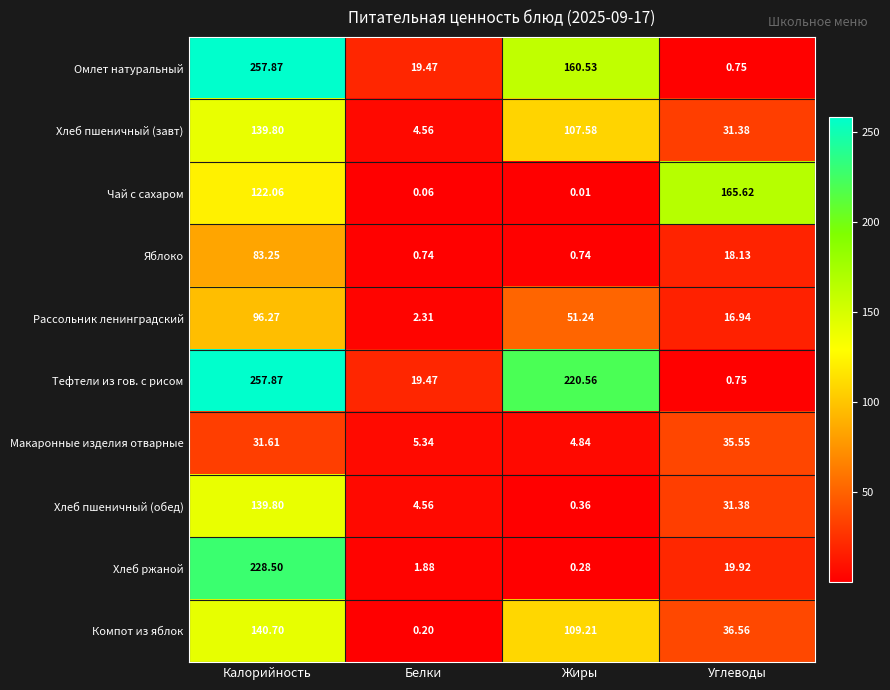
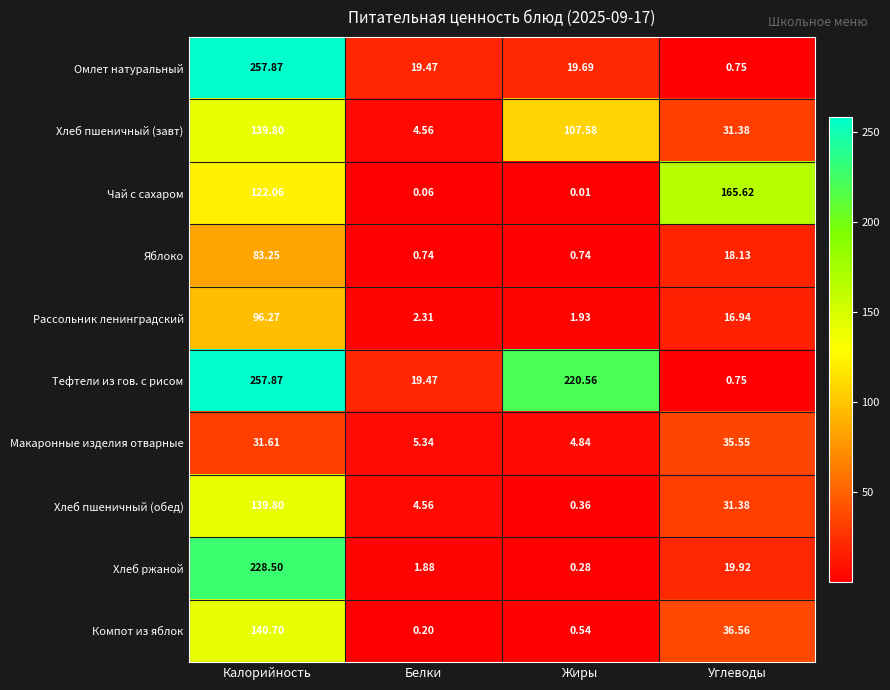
  {
    "Омлет натуральный": {
      "Калорийность": 257.87,
      "Белки": 19.47,
-     "Жиры": 160.53,
+     "Жиры": 19.69,
      "Углеводы": 0.75
    },
    "Хлеб пшеничный (завт)": {
      "Калорийность": 139.80,
      "Белки": 4.56,
      "Жиры": 107.58,
      "Углеводы": 31.38
    },
    "Чай с сахаром": {
      "Калорийность": 122.06,
      "Белки": 0.06,
      "Жиры": 0.01,
      "Углеводы": 165.62
    },
    "Яблоко": {
      "Калорийность": 83.25,
      "Белки": 0.74,
      "Жиры": 0.74,
      "Углеводы": 18.13
    },
    "Рассольник ленинградский": {
      "Калорийность": 96.27,
      "Белки": 2.31,
-     "Жиры": 51.24,
+     "Жиры": 1.93,
      "Углеводы": 16.94
    },
    "Тефтели из гов. с рисом": {
      "Калорийность": 257.87,
      "Белки": 19.47,
      "Жиры": 220.56,
      "Углеводы": 0.75
    },
    "Макаронные изделия отварные": {
      "Калорийность": 31.61,
      "Белки": 5.34,
      "Жиры": 4.84,
      "Углеводы": 35.55
    },
    "Хлеб пшеничный (обед)": {
      "Калорийность": 139.80,
      "Белки": 4.56,
      "Жиры": 0.36,
      "Углеводы": 31.38
    },
    "Хлеб ржаной": {
      "Калорийность": 228.50,
      "Белки": 1.88,
      "Жиры": 0.28,
      "Углеводы": 19.92
    },
    "Компот из яблок": {
      "Калорийность": 140.70,
      "Белки": 0.20,
-     "Жиры": 109.21,
+     "Жиры": 0.54,
      "Углеводы": 36.56
    }
  }
